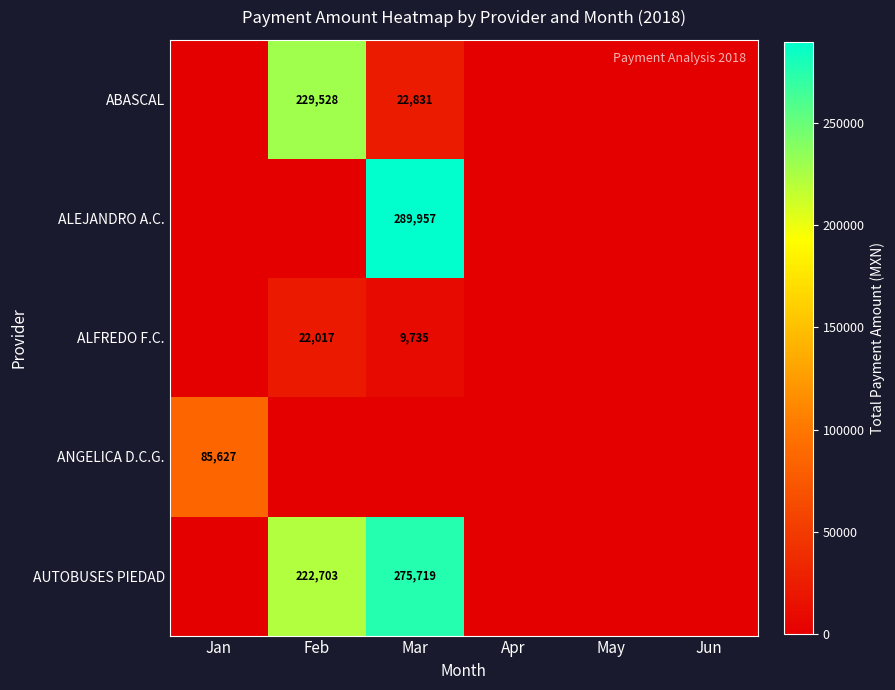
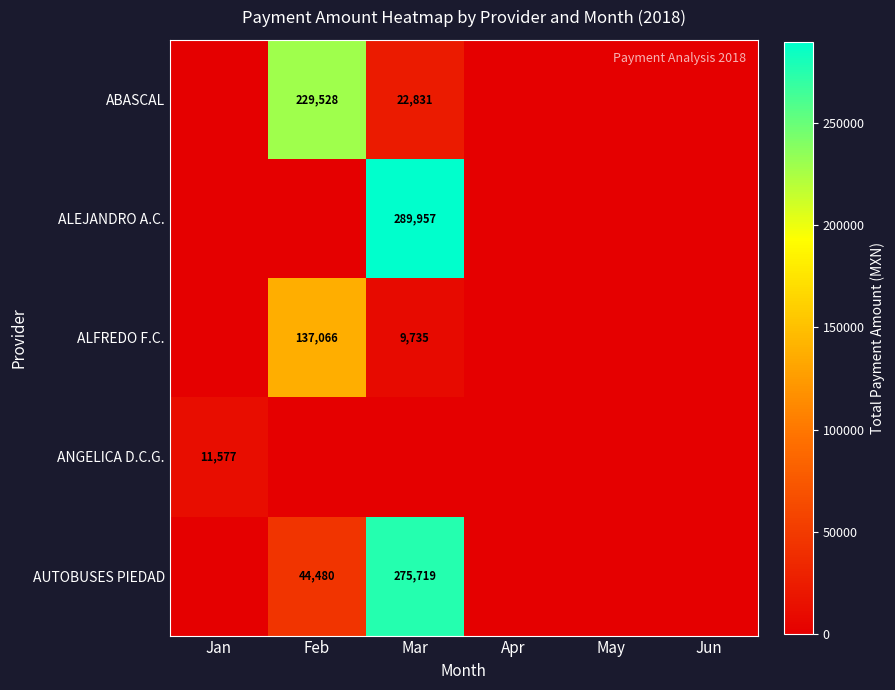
  {
    "ABASCAL": {
      "Feb": "229,528",
      "Mar": "22,831",
      "Jun": "2018"
    },
    "ALEJANDRO A.C.": {
      "Mar": "289,957"
    },
    "ALFREDO F.C.": {
-     "Feb": "22,017",
+     "Feb": "137,066",
      "Mar": "9,735"
    },
    "ANGELICA D.C.G.": {
-     "Jan": "85,627"
+     "Jan": "11,577"
    },
    "AUTOBUSES PIEDAD": {
-     "Feb": "222,703",
+     "Feb": "44,480",
      "Mar": "275,719"
    }
  }
